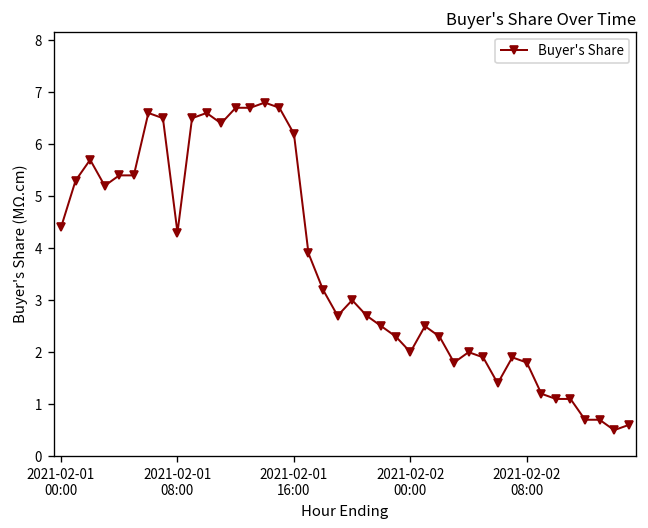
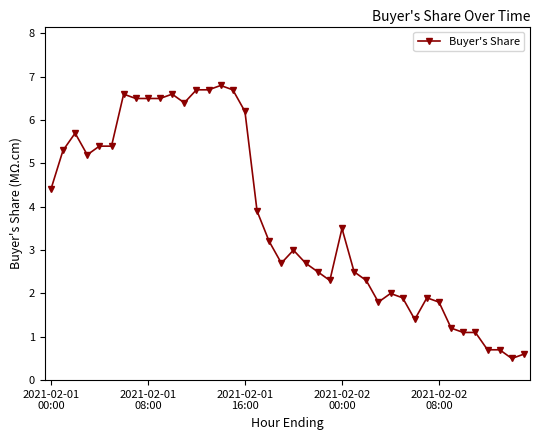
  {
    "2021-02-01 00:00": 4.4,
-   "2021-02-01 08:00": 4.3,
+   "2021-02-01 08:00": 6.5,
    "2021-02-01 16:00": 6.2,
-   "2021-02-02 00:00": 2.0,
+   "2021-02-02 00:00": 3.5,
    "2021-02-02 08:00": 1.8
  }
